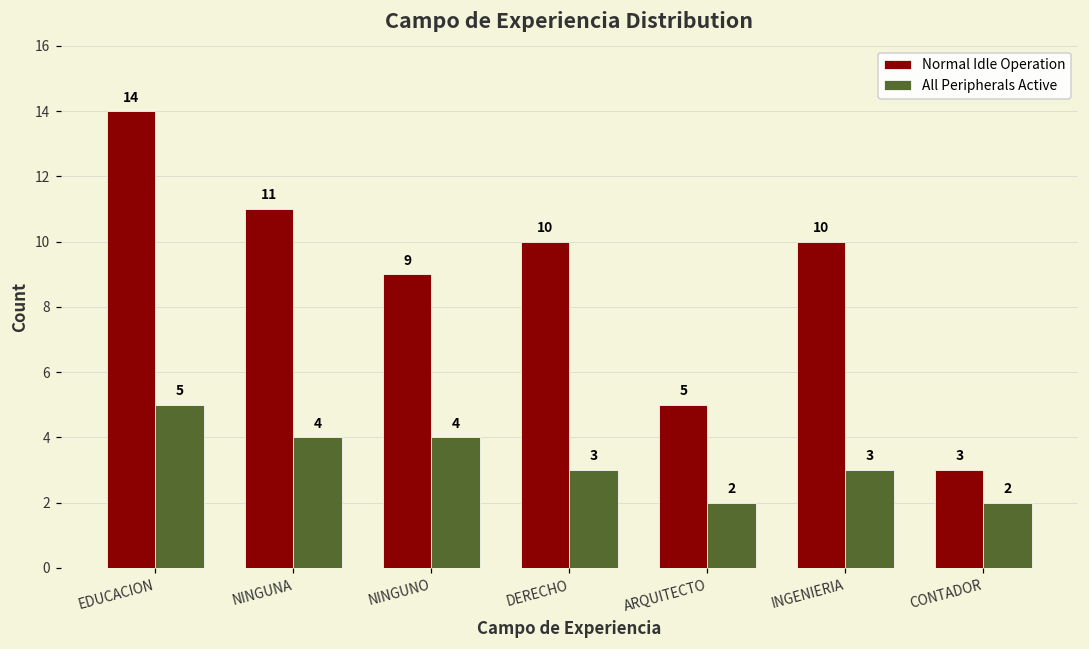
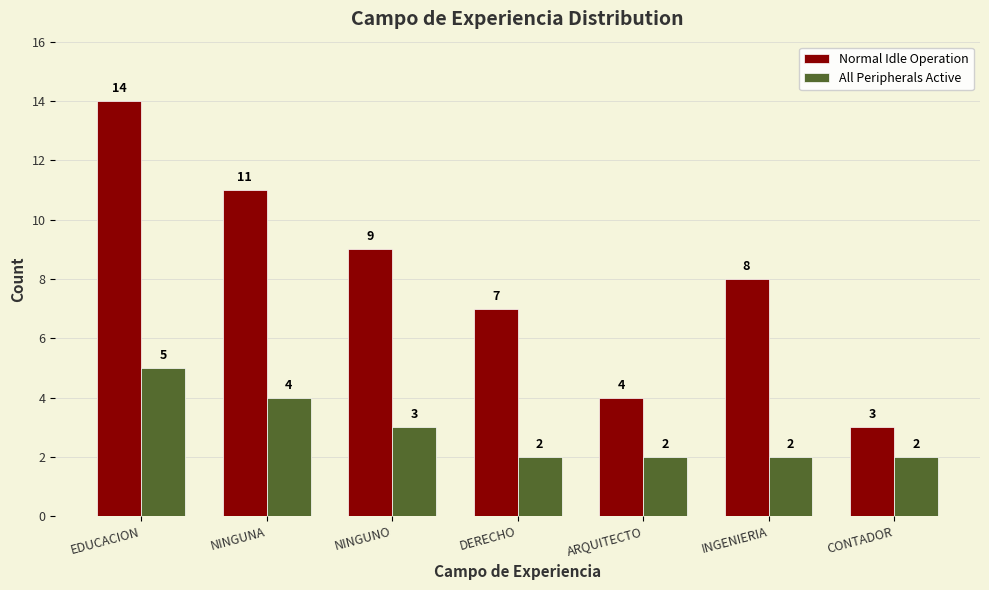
  {
    "Normal Idle Operation": {
      "EDUCACION": 14,
      "NINGUNA": 11,
      "NINGUNO": 9,
-     "DERECHO": 10,
-     "ARQUITECTO": 5,
-     "INGENIERIA": 10,
+     "DERECHO": 7,
+     "ARQUITECTO": 4,
+     "INGENIERIA": 8,
      "CONTADOR": 3
    },
    "All Peripherals Active": {
      "EDUCACION": 5,
      "NINGUNA": 4,
-     "NINGUNO": 4,
-     "DERECHO": 3,
+     "NINGUNO": 3,
+     "DERECHO": 2,
      "ARQUITECTO": 2,
-     "INGENIERIA": 3,
+     "INGENIERIA": 2,
      "CONTADOR": 2
    }
  }
